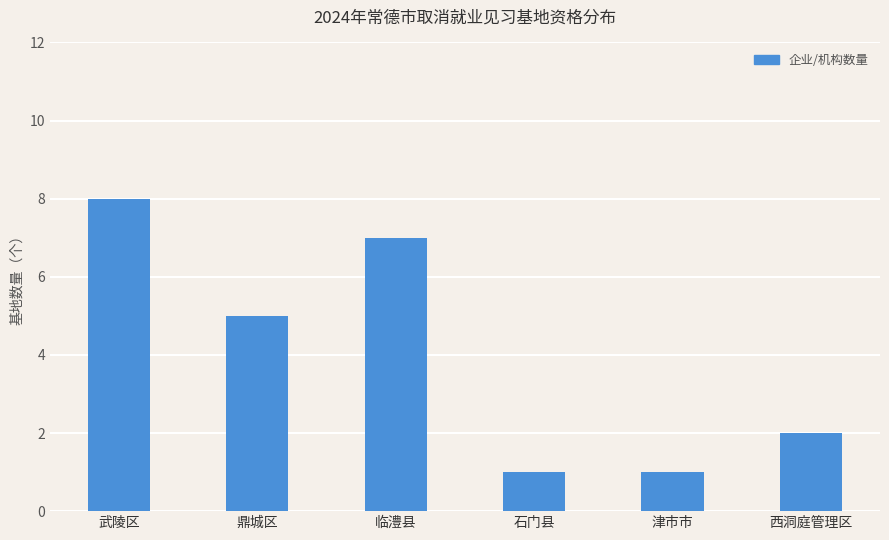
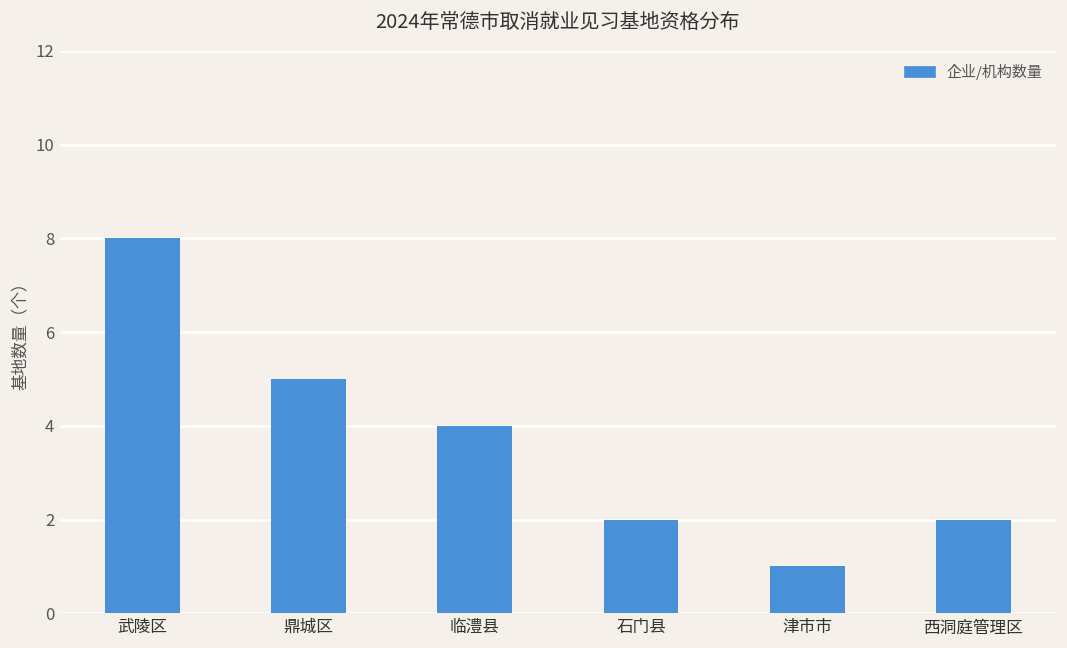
  {
    "武陵区": 8,
    "鼎城区": 5,
-   "临澧县": 7,
-   "石门县": 1,
+   "临澧县": 4,
+   "石门县": 2,
    "津市市": 1,
    "西洞庭管理区": 2
  }
